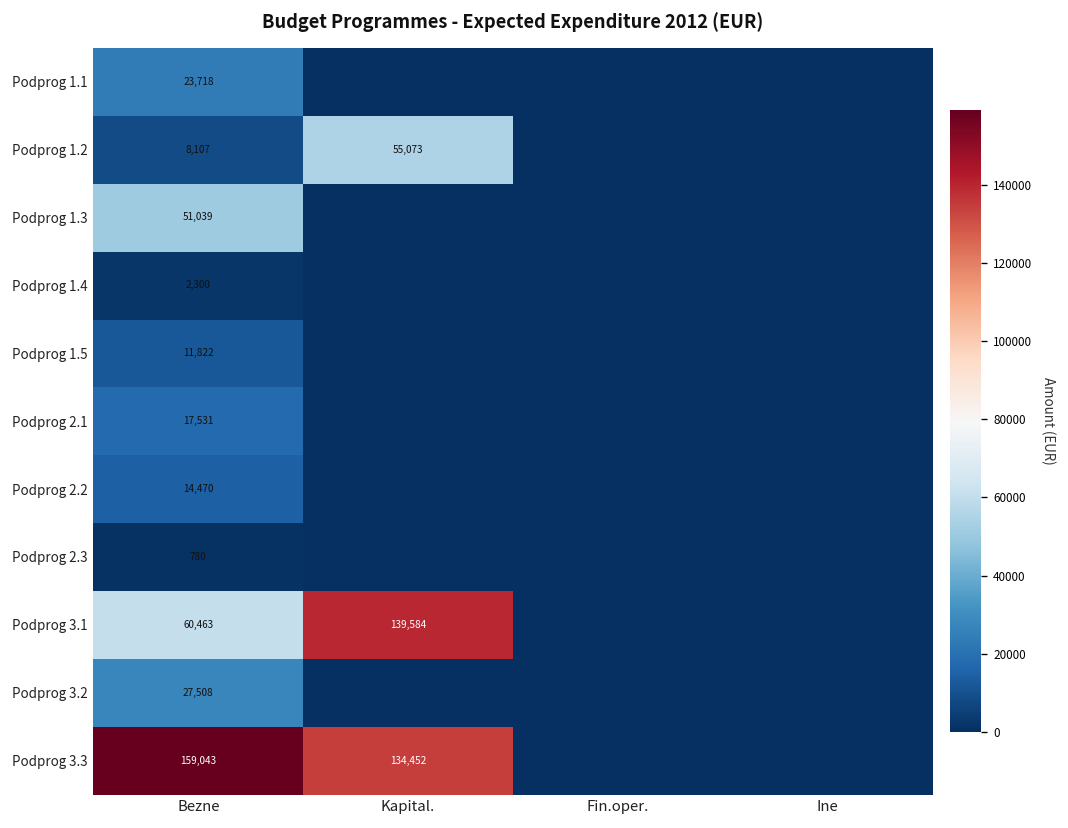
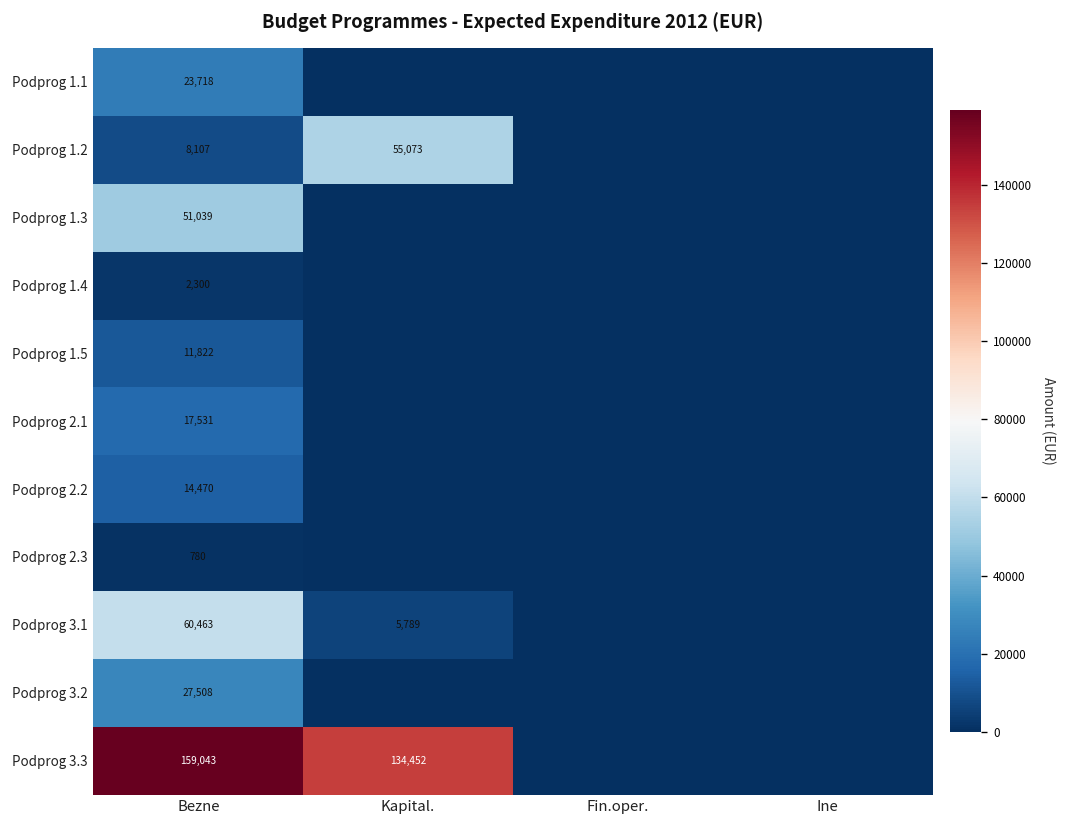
  {
    "Podprog 1.1": {
      "Bezne": "23,718"
    },
    "Podprog 1.2": {
      "Bezne": "8,107",
      "Kapital.": "55,073"
    },
    "Podprog 1.3": {
      "Bezne": "51,039"
    },
    "Podprog 1.4": {
      "Bezne": "2,300"
    },
    "Podprog 1.5": {
      "Bezne": "11,822"
    },
    "Podprog 2.1": {
      "Bezne": "17,531"
    },
    "Podprog 2.2": {
      "Bezne": "14,470"
    },
    "Podprog 2.3": {
      "Bezne": "780"
    },
    "Podprog 3.1": {
      "Bezne": "60,463",
-     "Kapital.": "139,584"
+     "Kapital.": "5,789"
    },
    "Podprog 3.2": {
      "Bezne": "27,508"
    },
    "Podprog 3.3": {
      "Bezne": "159,043",
      "Kapital.": "134,452"
    }
  }
